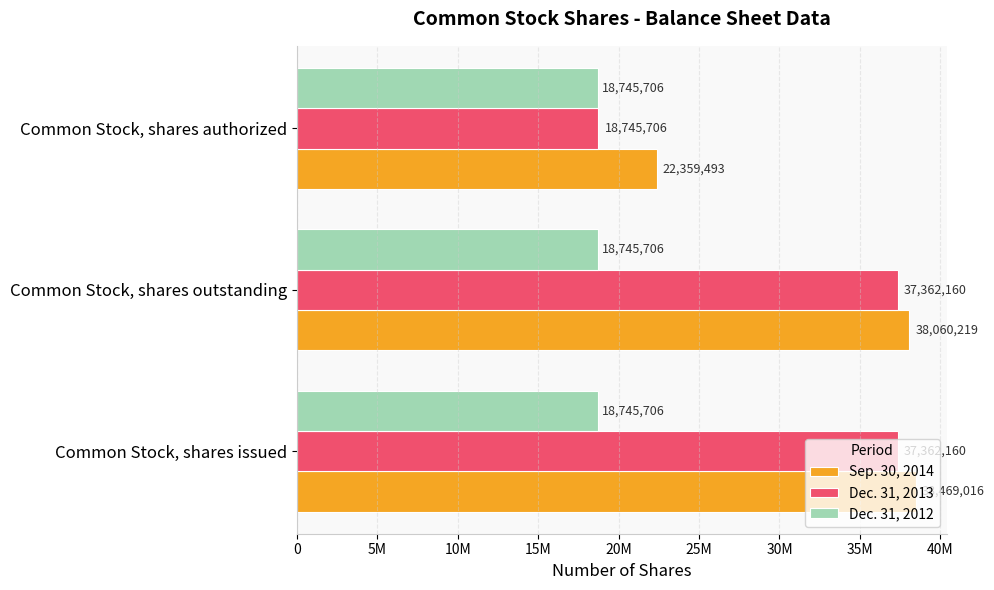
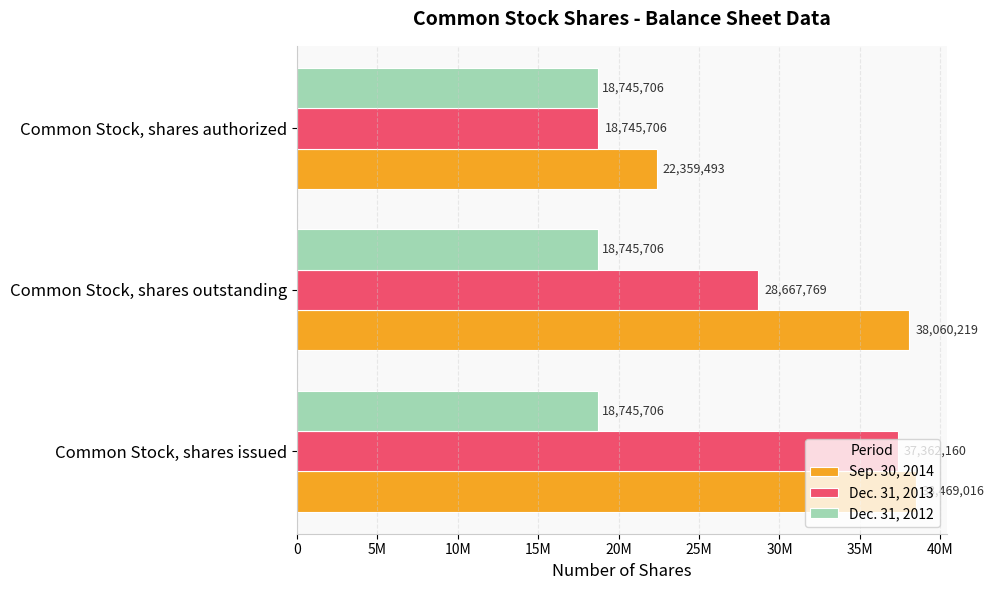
  {
    "Sep. 30, 2014": {
      "Common Stock, shares authorized": "22,359,493",
      "Common Stock, shares outstanding": "38,060,219"
    },
    "Dec. 31, 2013": {
      "Common Stock, shares authorized": "18,745,706",
-     "Common Stock, shares outstanding": "37,362,160"
+     "Common Stock, shares outstanding": "28,667,769"
    },
    "Dec. 31, 2012": {
      "Common Stock, shares authorized": "18,745,706",
      "Common Stock, shares outstanding": "18,745,706",
      "Common Stock, shares issued": "18,745,706"
    }
  }
